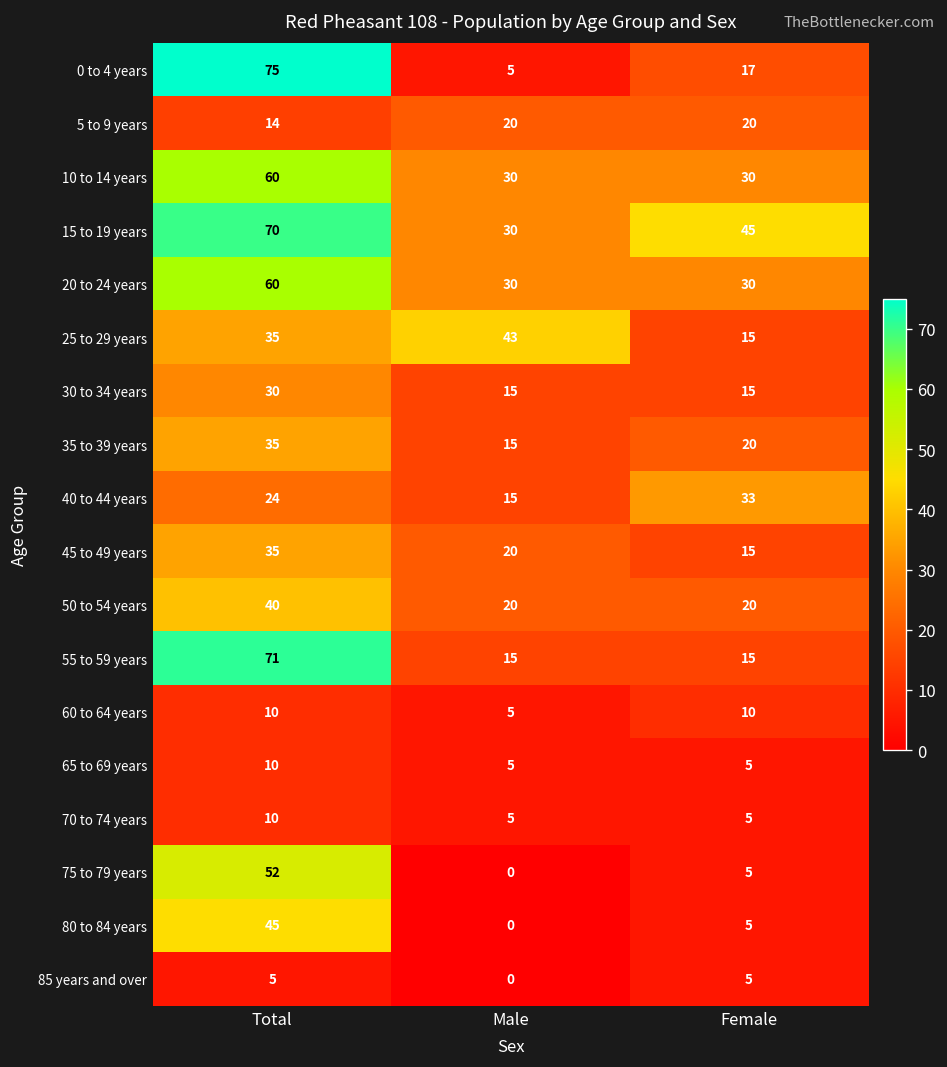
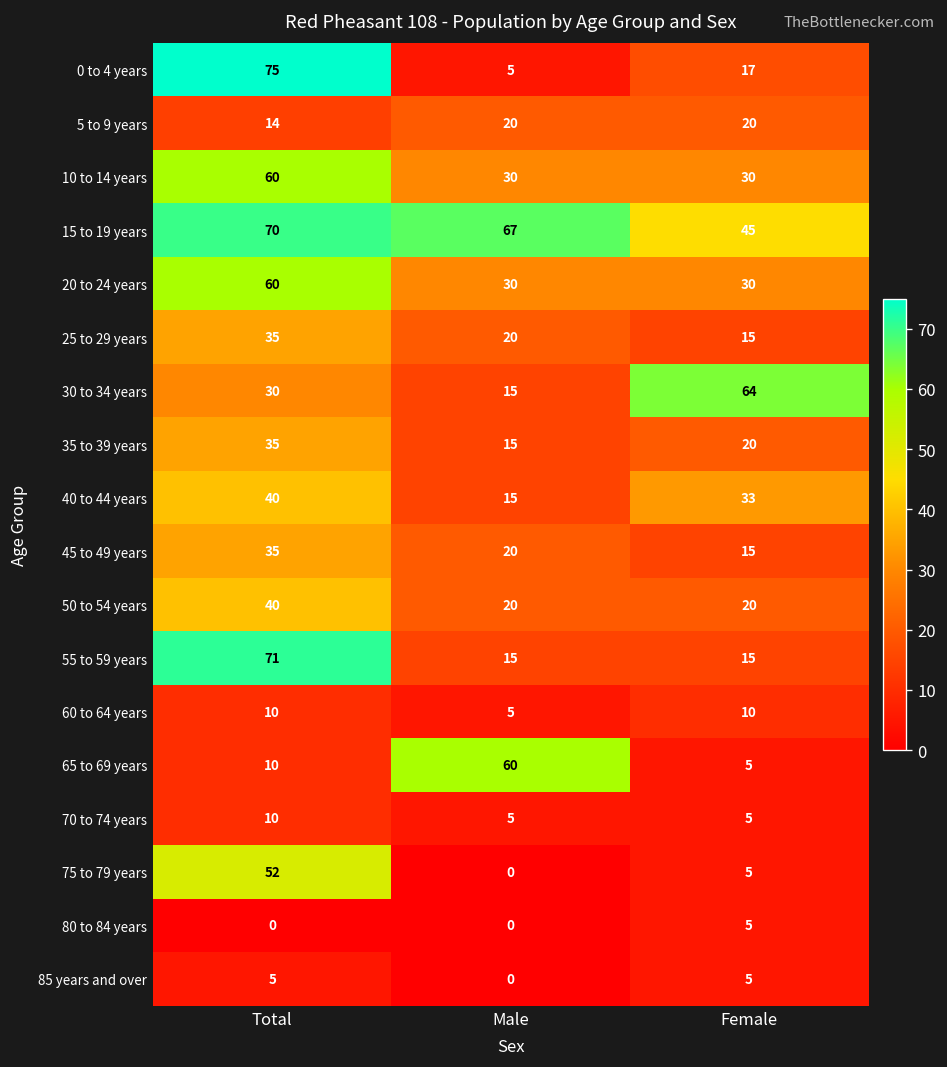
  {
    "0 to 4 years": {
      "Total": 75,
      "Male": 5,
      "Female": 17
    },
    "5 to 9 years": {
      "Total": 14,
      "Male": 20,
      "Female": 20
    },
    "10 to 14 years": {
      "Total": 60,
      "Male": 30,
      "Female": 30
    },
    "15 to 19 years": {
      "Total": 70,
-     "Male": 30,
+     "Male": 67,
      "Female": 45
    },
    "20 to 24 years": {
      "Total": 60,
      "Male": 30,
      "Female": 30
    },
    "25 to 29 years": {
      "Total": 35,
-     "Male": 43,
+     "Male": 20,
      "Female": 15
    },
    "30 to 34 years": {
      "Total": 30,
      "Male": 15,
-     "Female": 15
+     "Female": 64
    },
    "35 to 39 years": {
      "Total": 35,
      "Male": 15,
      "Female": 20
    },
    "40 to 44 years": {
-     "Total": 24,
+     "Total": 40,
      "Male": 15,
      "Female": 33
    },
    "45 to 49 years": {
      "Total": 35,
      "Male": 20,
      "Female": 15
    },
    "50 to 54 years": {
      "Total": 40,
      "Male": 20,
      "Female": 20
    },
    "55 to 59 years": {
      "Total": 71,
      "Male": 15,
      "Female": 15
    },
    "60 to 64 years": {
      "Total": 10,
      "Male": 5,
      "Female": 10
    },
    "65 to 69 years": {
      "Total": 10,
-     "Male": 5,
+     "Male": 60,
      "Female": 5
    },
    "70 to 74 years": {
      "Total": 10,
      "Male": 5,
      "Female": 5
    },
    "75 to 79 years": {
      "Total": 52,
      "Male": 0,
      "Female": 5
    },
    "80 to 84 years": {
-     "Total": 45,
+     "Total": 0,
      "Male": 0,
      "Female": 5
    },
    "85 years and over": {
      "Total": 5,
      "Male": 0,
      "Female": 5
    }
  }
